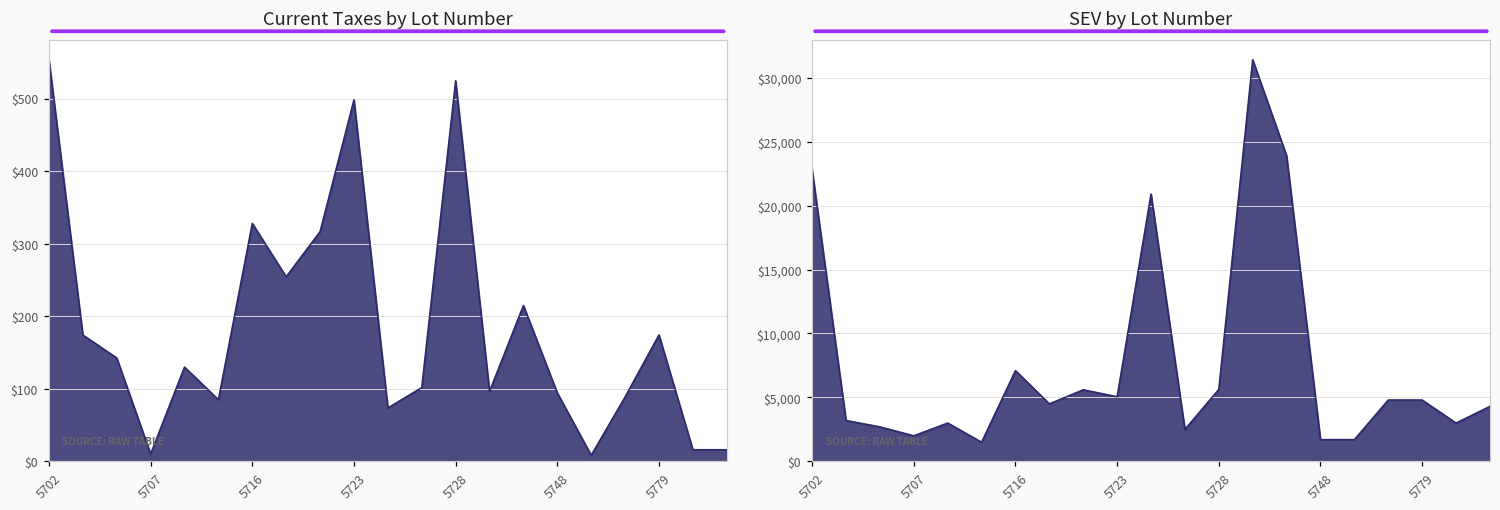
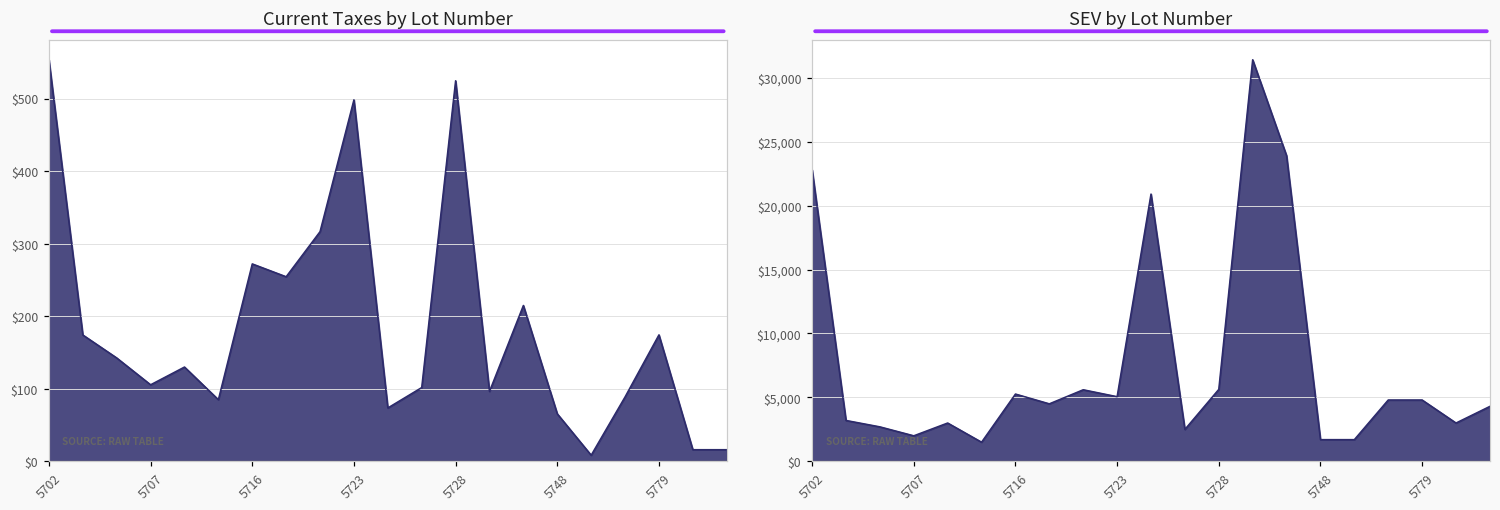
  {
    "Current Taxes by Lot Number": {
      "5702": "$550",
-     "5707": "$10",
-     "5716": "$330",
+     "5707": "$110",
+     "5716": "$270",
      "5723": "$500",
      "5728": "$520",
-     "5748": "$90",
+     "5748": "$70",
      "5779": "$170"
    },
    "SEV by Lot Number": {
      "5702": "$22,800",
      "5707": "$2,000",
-     "5716": "$7,100",
+     "5716": "$5,300",
      "5723": "$5,100",
      "5728": "$5,600",
      "5748": "$1,700",
      "5779": "$4,800"
    }
  }
